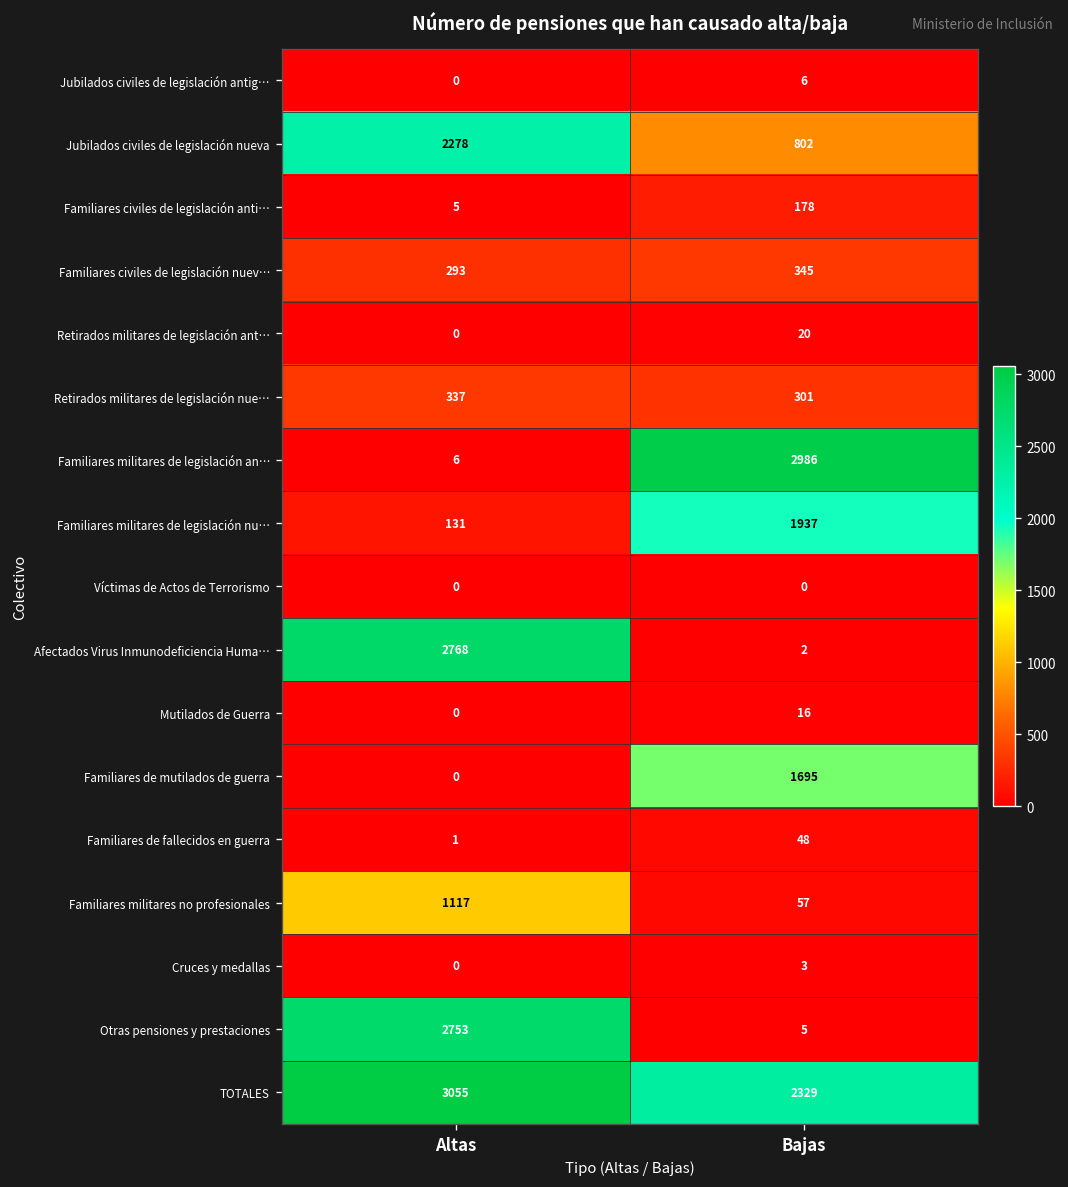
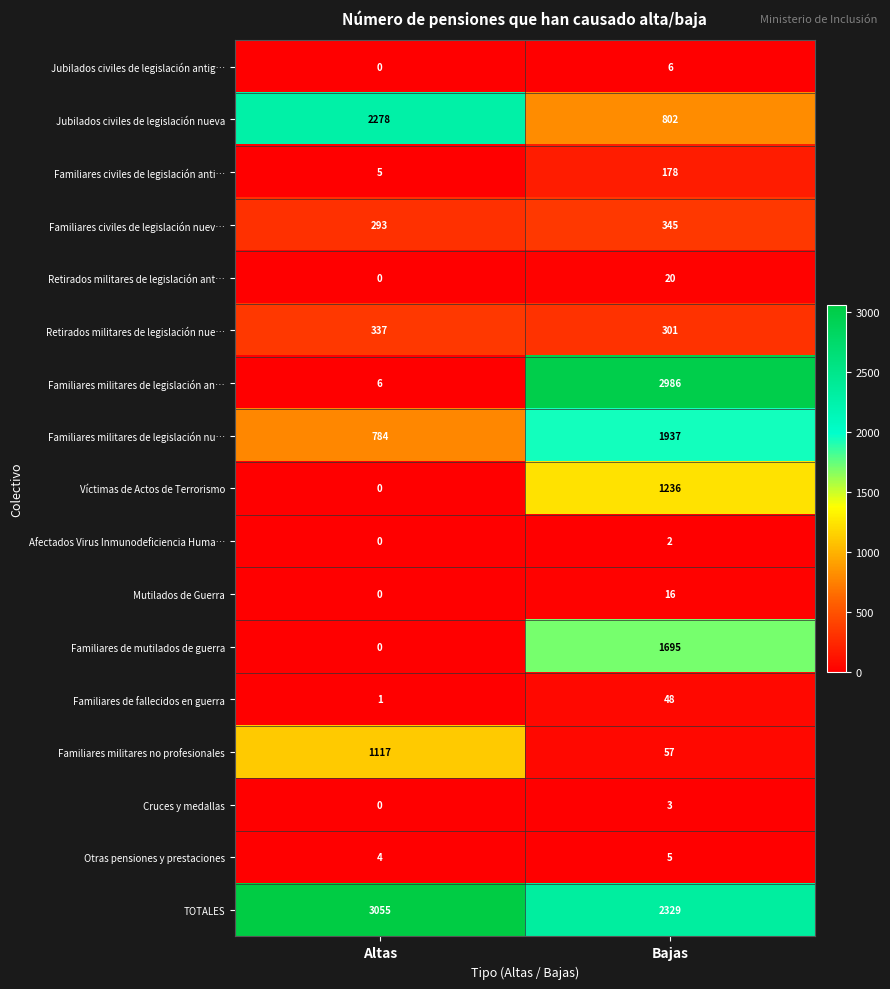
  {
    "Jubilados civiles de legislación antig…": {
      "Altas": 0,
      "Bajas": 6
    },
    "Jubilados civiles de legislación nueva": {
      "Altas": 2278,
      "Bajas": 802
    },
    "Familiares civiles de legislación anti…": {
      "Altas": 5,
      "Bajas": 178
    },
    "Familiares civiles de legislación nuev…": {
      "Altas": 293,
      "Bajas": 345
    },
    "Retirados militares de legislación ant…": {
      "Altas": 0,
      "Bajas": 20
    },
    "Retirados militares de legislación nue…": {
      "Altas": 337,
      "Bajas": 301
    },
    "Familiares militares de legislación an…": {
      "Altas": 6,
      "Bajas": 2986
    },
    "Familiares militares de legislación nu…": {
-     "Altas": 131,
+     "Altas": 784,
      "Bajas": 1937
    },
    "Víctimas de Actos de Terrorismo": {
      "Altas": 0,
-     "Bajas": 0
+     "Bajas": 1236
    },
    "Afectados Virus Inmunodeficiencia Huma…": {
-     "Altas": 2768,
+     "Altas": 0,
      "Bajas": 2
    },
    "Mutilados de Guerra": {
      "Altas": 0,
      "Bajas": 16
    },
    "Familiares de mutilados de guerra": {
      "Altas": 0,
      "Bajas": 1695
    },
    "Familiares de fallecidos en guerra": {
      "Altas": 1,
      "Bajas": 48
    },
    "Familiares militares no profesionales": {
      "Altas": 1117,
      "Bajas": 57
    },
    "Cruces y medallas": {
      "Altas": 0,
      "Bajas": 3
    },
    "Otras pensiones y prestaciones": {
-     "Altas": 2753,
+     "Altas": 4,
      "Bajas": 5
    },
    "TOTALES": {
      "Altas": 3055,
      "Bajas": 2329
    }
  }
